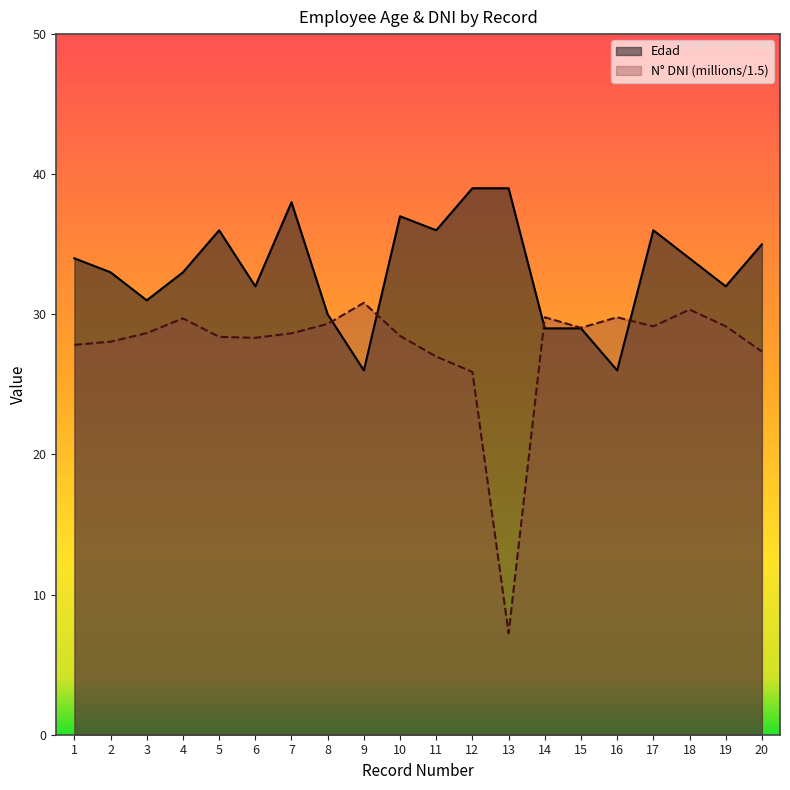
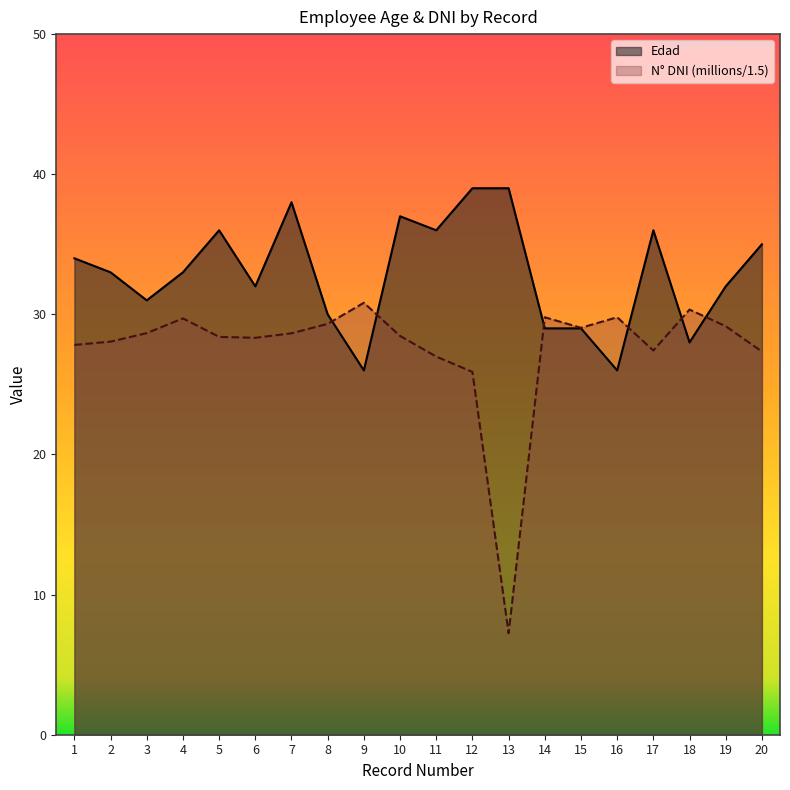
  {
    "Edad": {
      "1": 34,
      "2": 33,
      "3": 31,
      "4": 33,
      "5": 36,
      "6": 32,
      "7": 38,
      "8": 30,
      "9": 26,
      "10": 37,
      "11": 36,
      "12": 39,
      "13": 39,
      "14": 29,
      "16": 26,
      "17": 36,
-     "18": 34,
+     "18": 28,
      "19": 32,
      "20": 35
    },
    "N° DNI (millions/1.5)": {
      "1": 27.8,
      "2": 28.1,
      "3": 28.7,
      "4": 29.7,
      "5": 28.4,
      "6": 28.3,
      "7": 28.6,
      "8": 29.3,
      "9": 30.8,
      "10": 28.5,
      "11": 27.0,
      "12": 25.9,
      "13": 7.2,
      "14": 29.8,
      "16": 29.8,
-     "17": 29.1,
+     "17": 27.4,
      "18": 30.3,
      "19": 29.2,
      "20": 27.3
    }
  }
